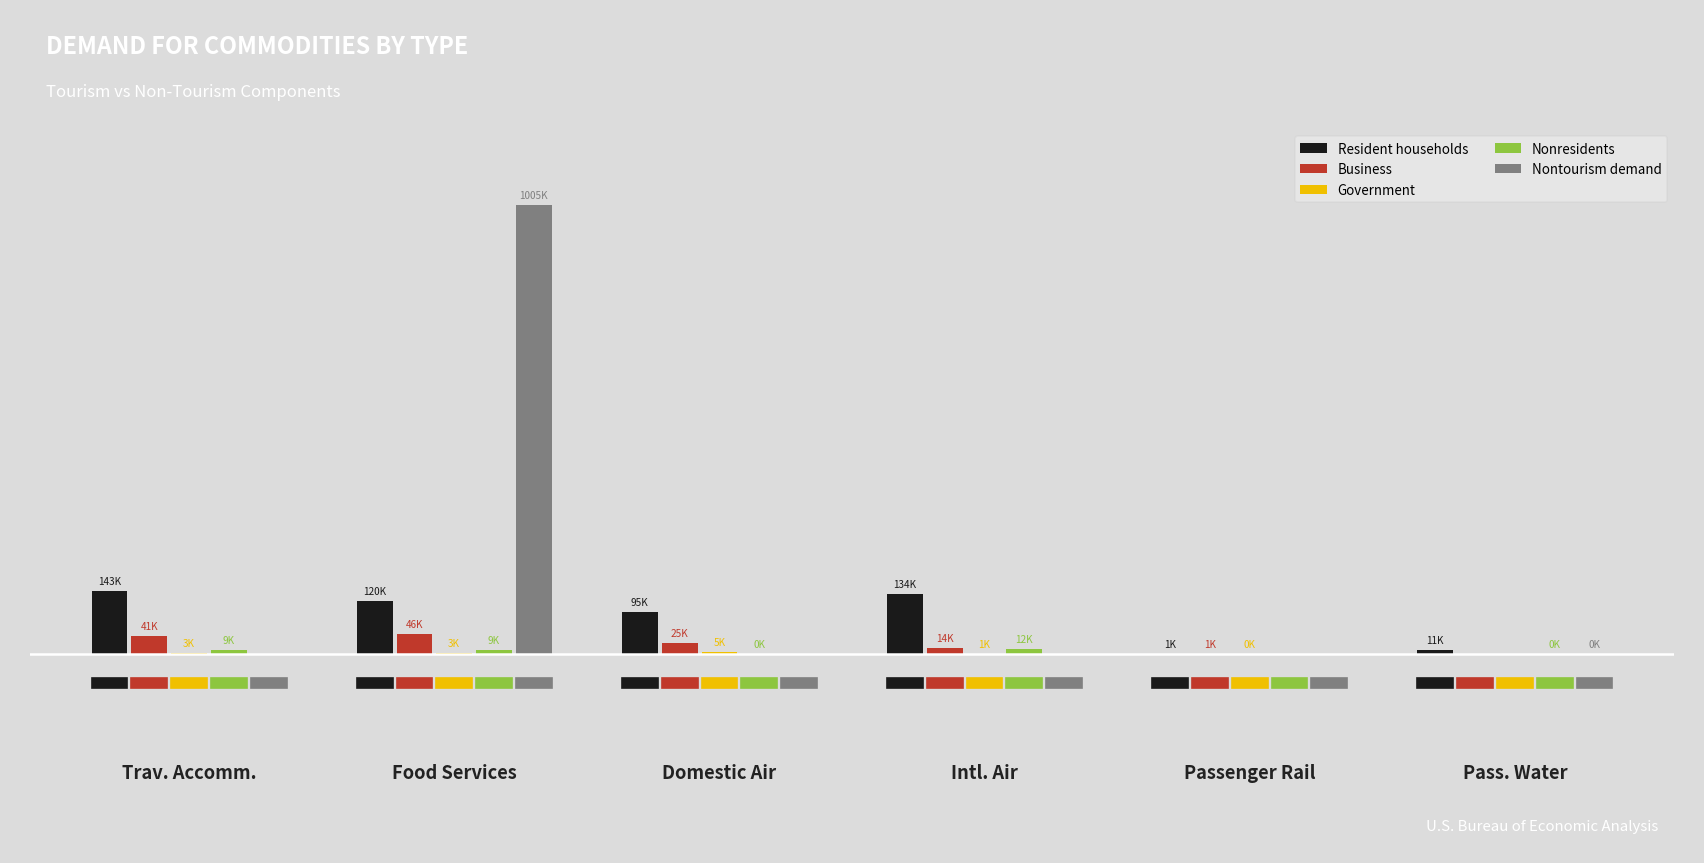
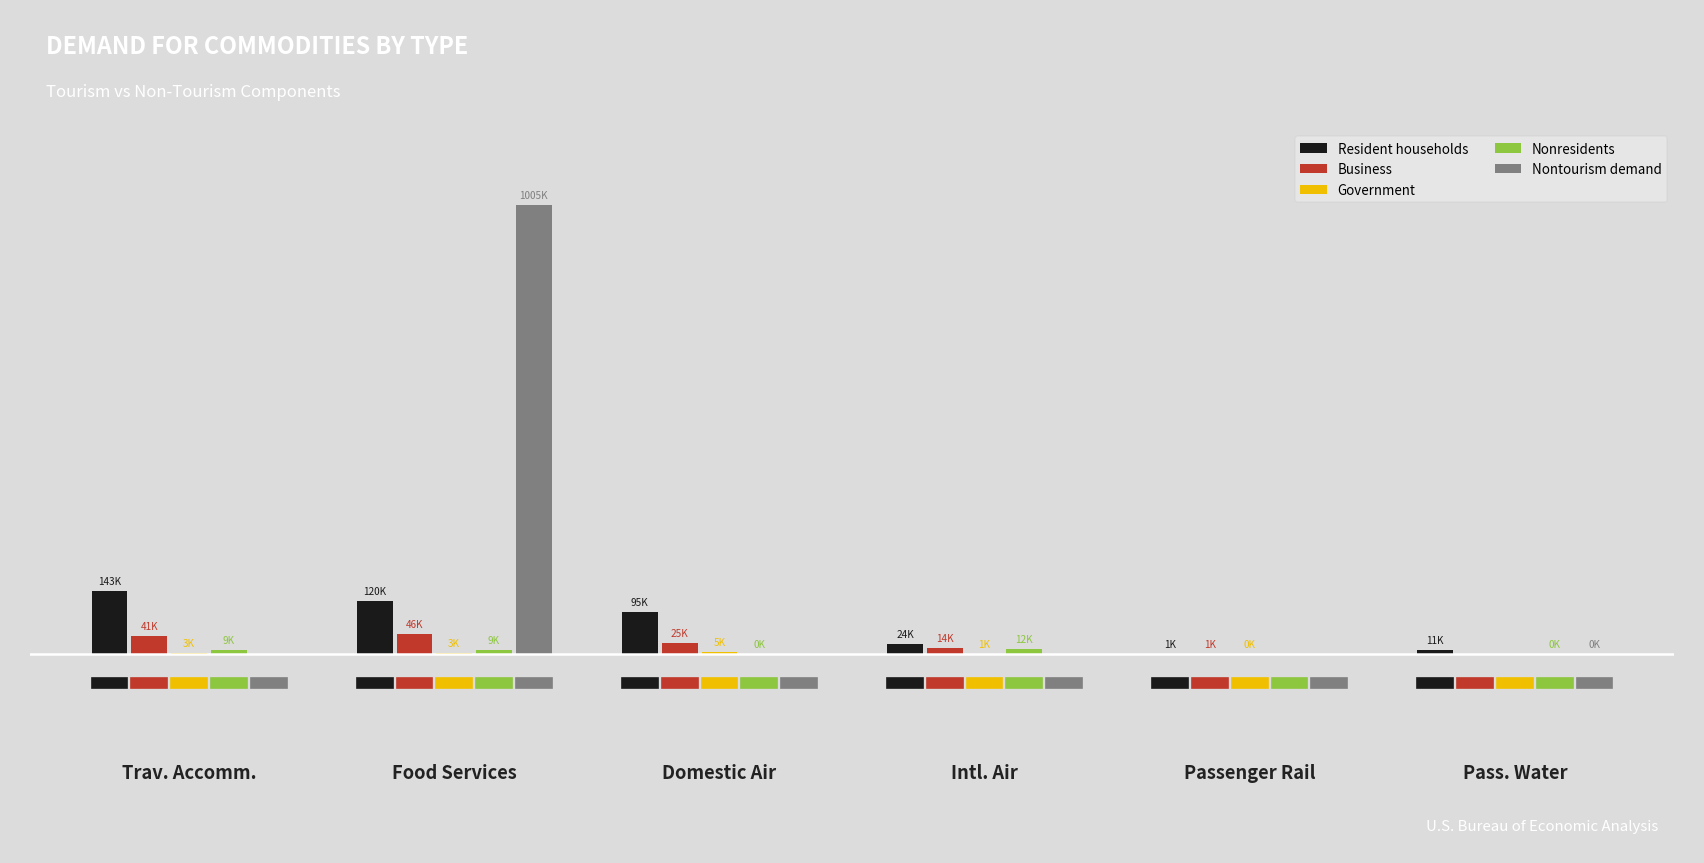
  {
    "Resident households": {
-     "Intl. Air": "134K"
+     "Intl. Air": "24K"
    },
    "Government": {
      "Intl. Air": "1K",
      "Passenger Rail": "0K"
    },
    "Nonresidents": {
      "Domestic Air": "0K",
      "Pass. Water": "0K"
    },
    "Nontourism demand": {
      "Pass. Water": "0K"
    }
  }
